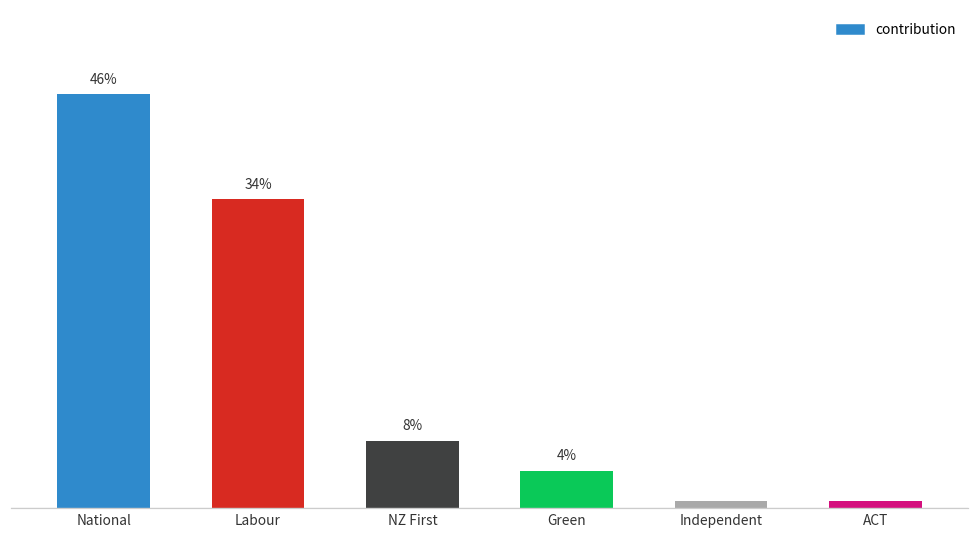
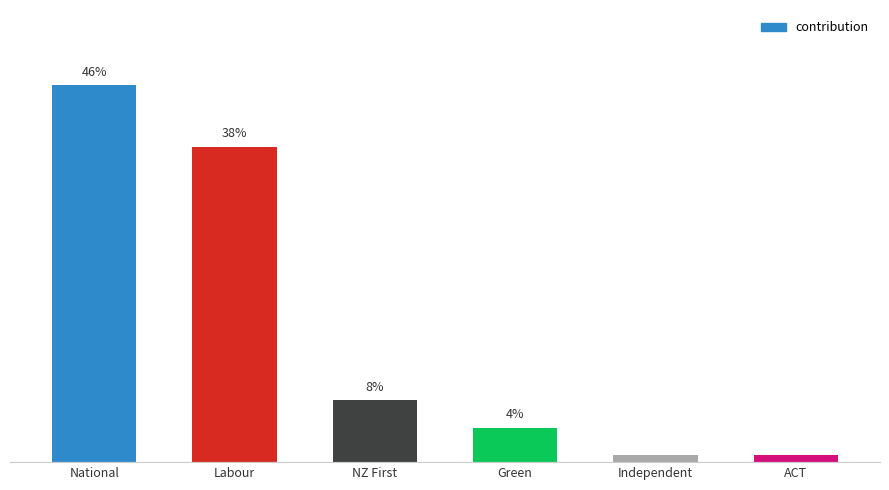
  {
    "National": "46%",
-   "Labour": "34%",
+   "Labour": "38%",
    "NZ First": "8%",
    "Green": "4%"
  }
